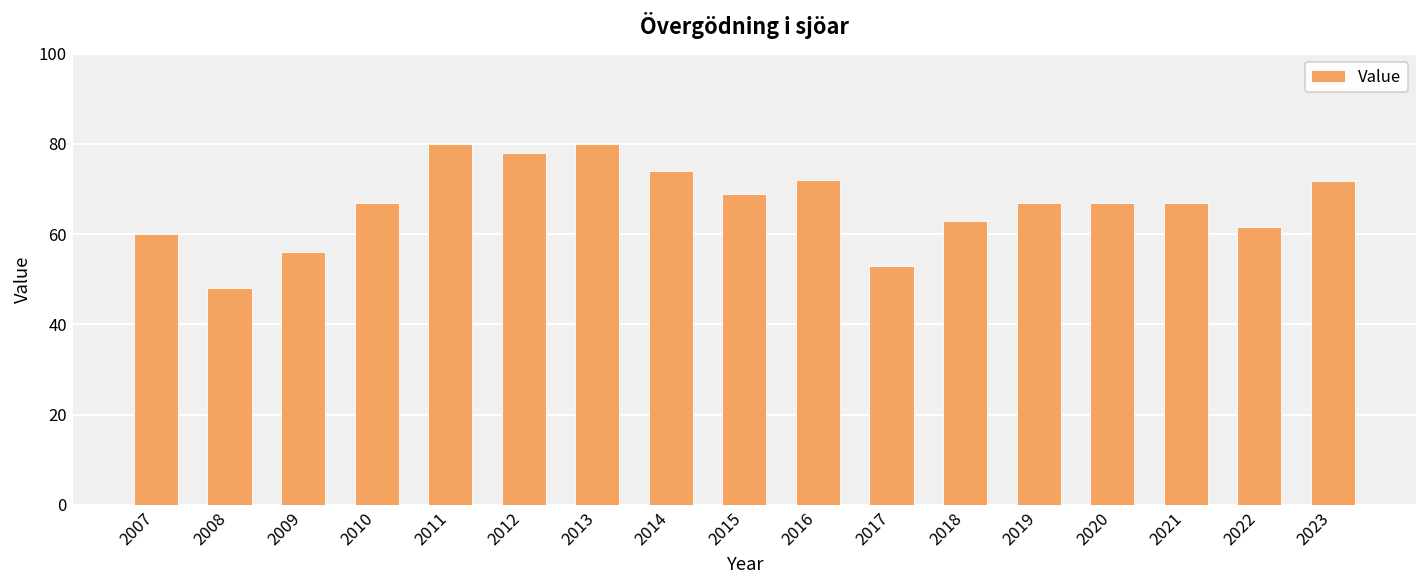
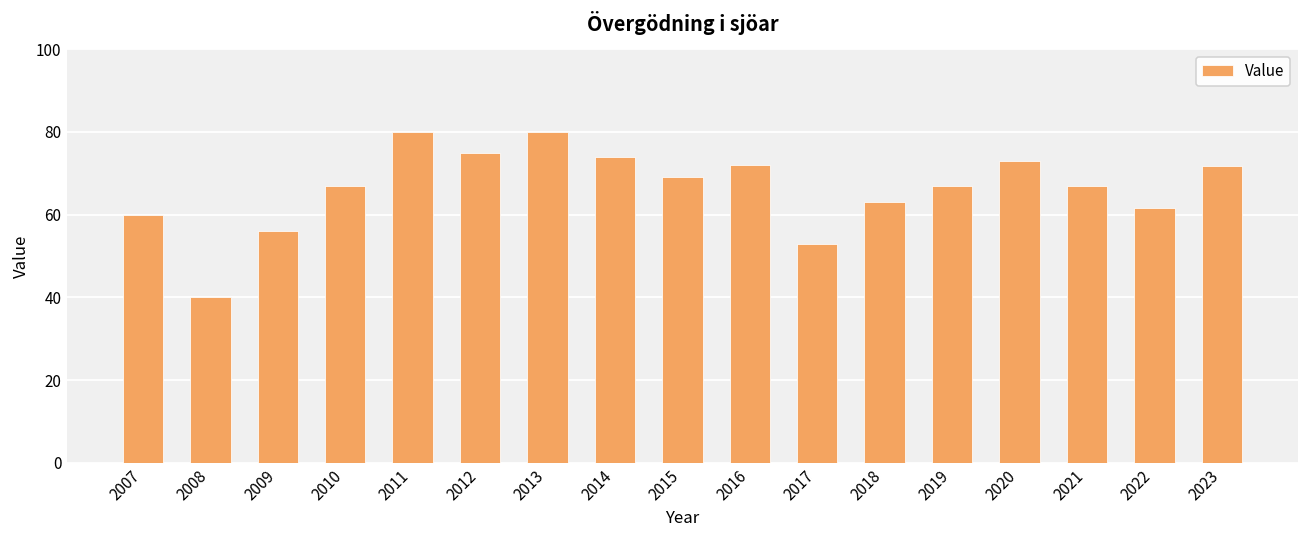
  {
    "2007": 60,
-   "2008": 48,
+   "2008": 40,
    "2009": 56,
    "2010": 67,
    "2011": 80,
-   "2012": 78,
+   "2012": 75,
    "2013": 80,
    "2014": 74,
    "2015": 69,
    "2016": 72,
    "2017": 53,
    "2018": 63,
    "2019": 67,
-   "2020": 67,
+   "2020": 73,
    "2021": 67,
    "2022": 62,
    "2023": 72
  }
